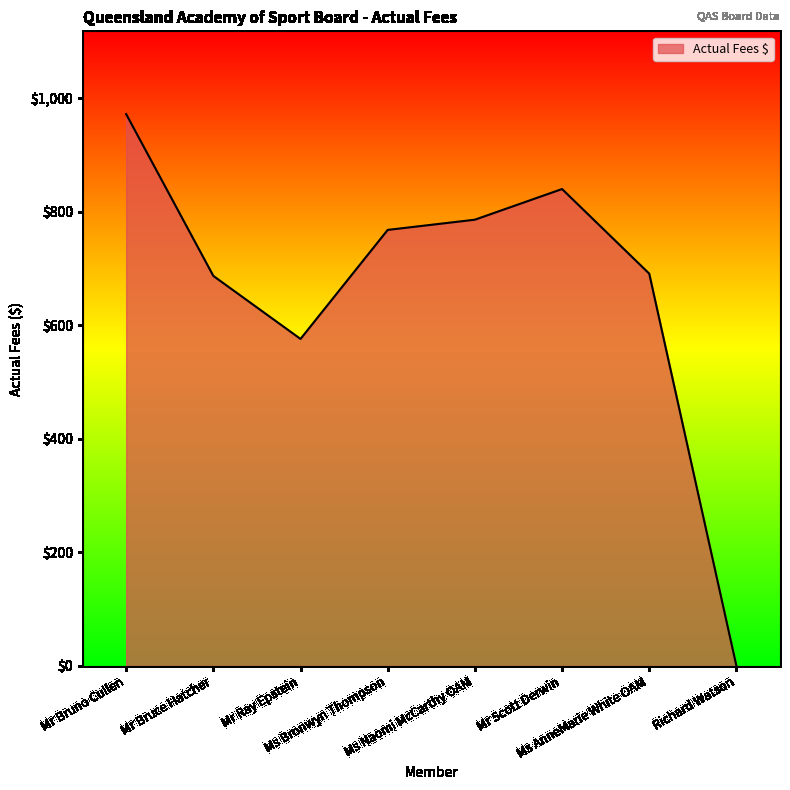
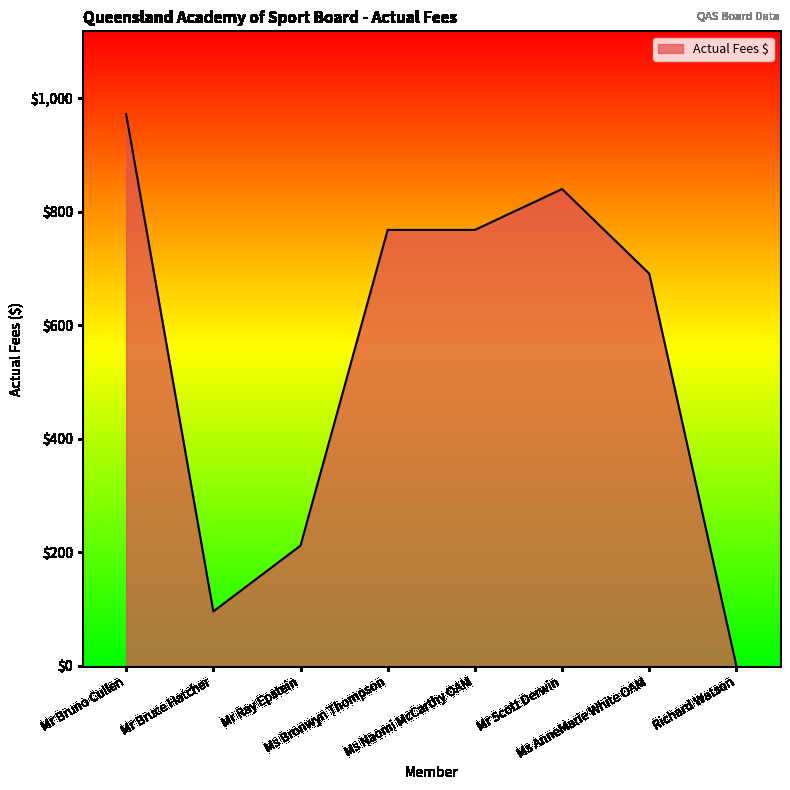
  {
    "Mr Bruno Cullen": "$970",
-   "Mr Bruce Hatcher": "$690",
-   "Mr Ray Epstein": "$580",
+   "Mr Bruce Hatcher": "$100",
+   "Mr Ray Epstein": "$210",
    "Ms Bronwyn Thompson": "$770",
-   "Ms Naomi McCarthy OAM": "$790",
+   "Ms Naomi McCarthy OAM": "$770",
    "Mr Scott Derwin": "$840",
    "Ms AnneMarie White OAM": "$690",
    "Richard Watson": "$0"
  }
